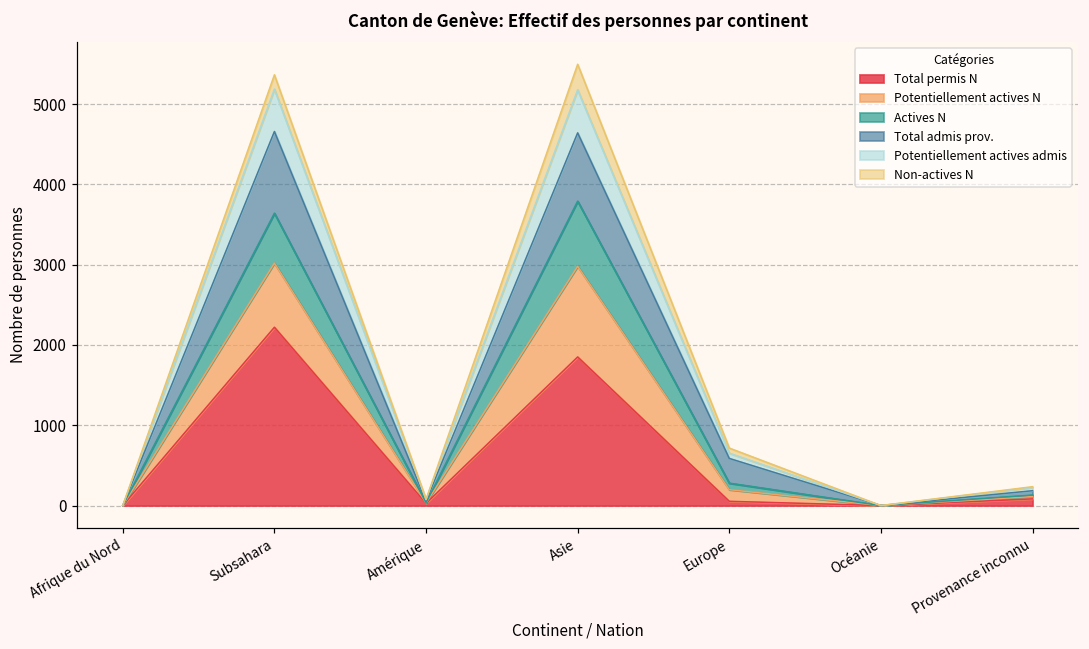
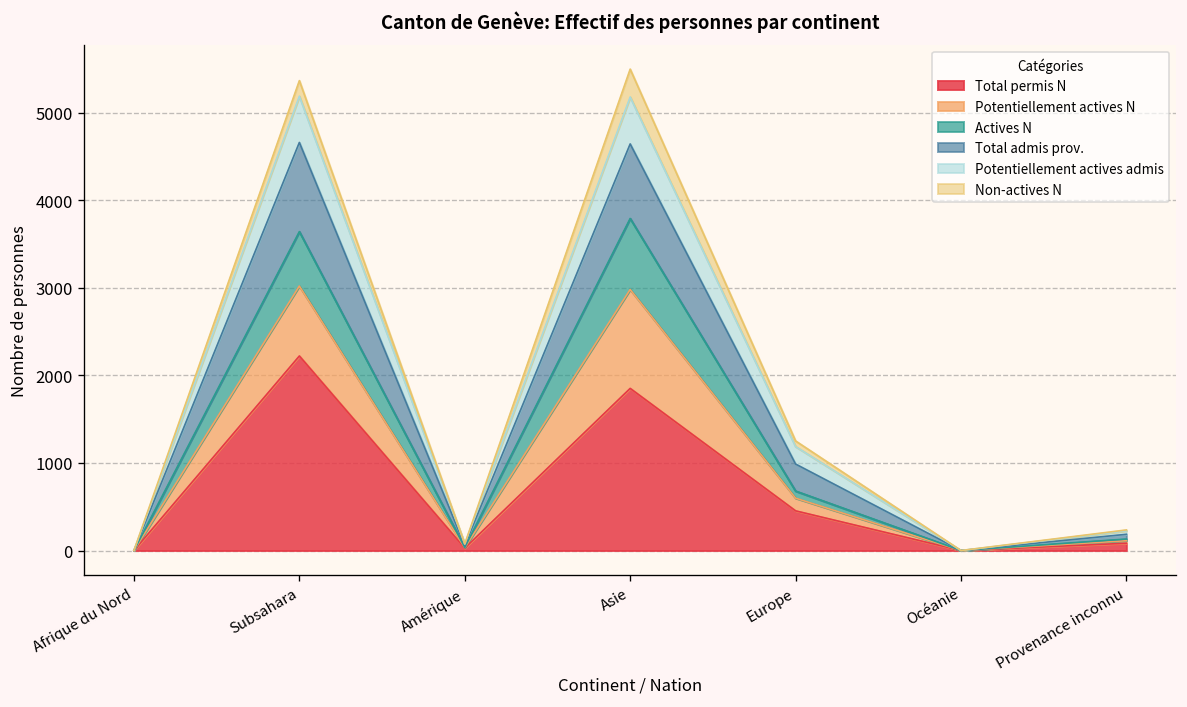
  {
    "Total permis N": {
      "Subsahara": 2200,
      "Asie": 1900,
-     "Europe": 100
+     "Europe": 500
    },
    "Potentiellement actives admis": {
      "Subsahara": 500,
      "Asie": 500,
-     "Europe": 100
+     "Europe": 200
    }
  }
